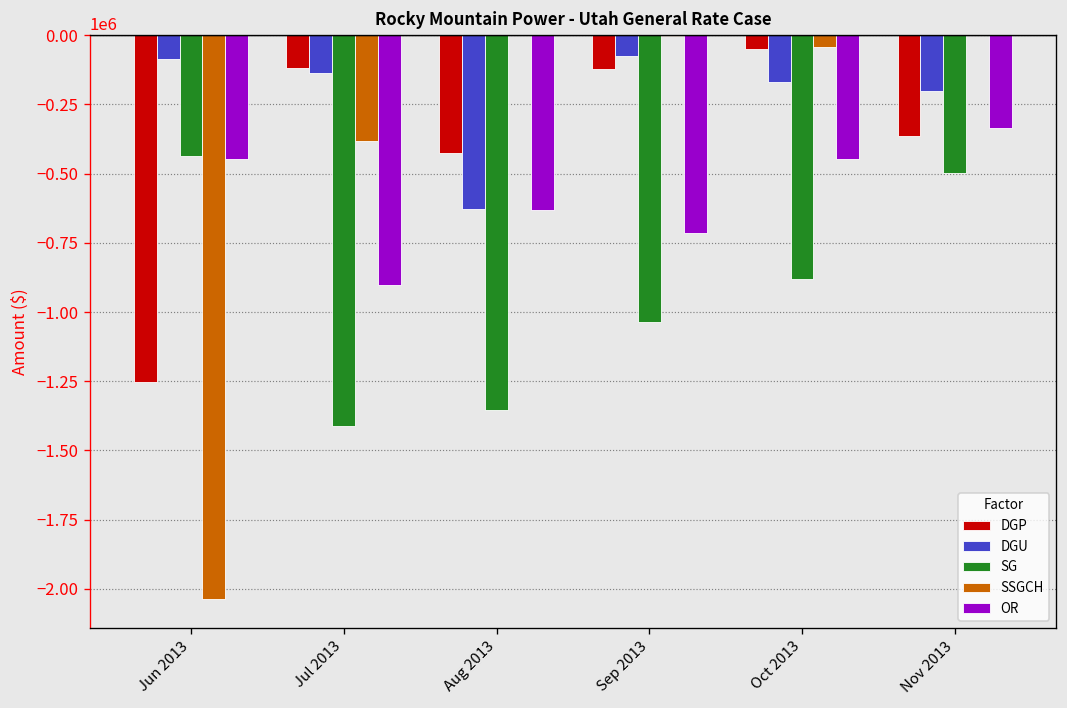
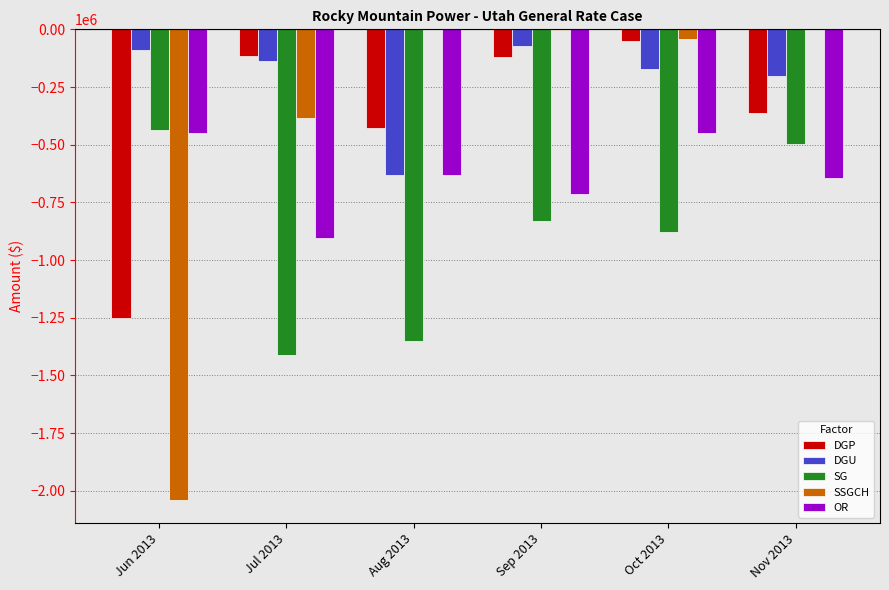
  {
    "DGP": {
      "Jun 2013": -1250000,
      "Jul 2013": -120000,
      "Aug 2013": -430000,
      "Sep 2013": -120000,
      "Oct 2013": -50000,
      "Nov 2013": -360000
    },
    "DGU": {
      "Jun 2013": -90000,
      "Jul 2013": -140000,
      "Aug 2013": -630000,
      "Sep 2013": -70000,
      "Oct 2013": -170000,
      "Nov 2013": -200000
    },
    "SG": {
      "Jun 2013": -440000,
      "Jul 2013": -1410000,
      "Aug 2013": -1350000,
-     "Sep 2013": -1040000,
+     "Sep 2013": -830000,
      "Oct 2013": -880000,
      "Nov 2013": -500000
    },
    "SSGCH": {
      "Jun 2013": -2040000,
      "Jul 2013": -380000,
      "Aug 2013": 0,
      "Oct 2013": -40000,
      "Nov 2013": 0
    },
    "OR": {
      "Jun 2013": -450000,
      "Jul 2013": -900000,
      "Aug 2013": -630000,
      "Sep 2013": -710000,
      "Oct 2013": -450000,
-     "Nov 2013": -330000
+     "Nov 2013": -640000
    }
  }
